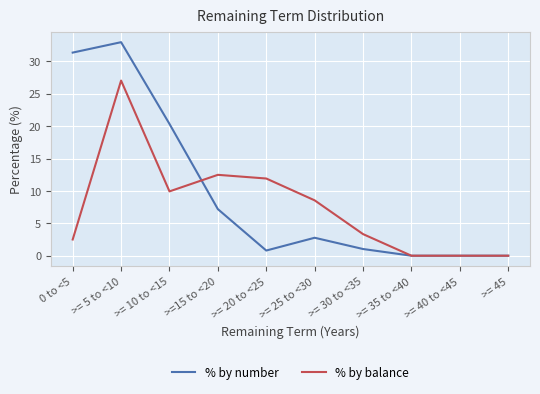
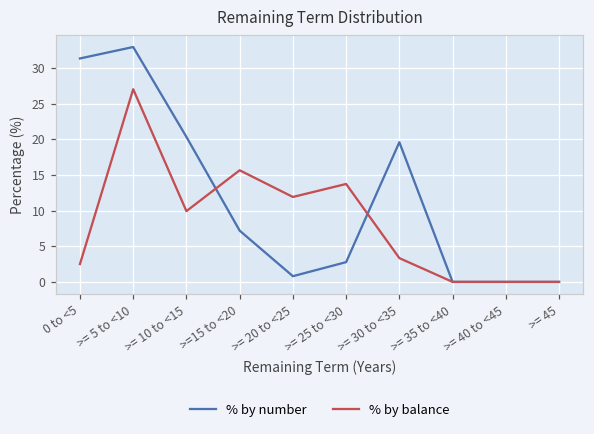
  {
    "% by number": {
      "0 to <5": 31,
      ">= 5 to <10": 33,
      ">= 10 to <15": 20,
      ">=15 to <20": 7,
      ">= 20 to <25": 1,
      ">= 25 to <30": 3,
-     ">= 30 to <35": 1
+     ">= 30 to <35": 20
    },
    "% by balance": {
      "0 to <5": 3,
      ">= 5 to <10": 27,
      ">= 10 to <15": 10,
-     ">=15 to <20": 12,
+     ">=15 to <20": 16,
      ">= 20 to <25": 12,
-     ">= 25 to <30": 9,
+     ">= 25 to <30": 14,
      ">= 30 to <35": 3
    }
  }
